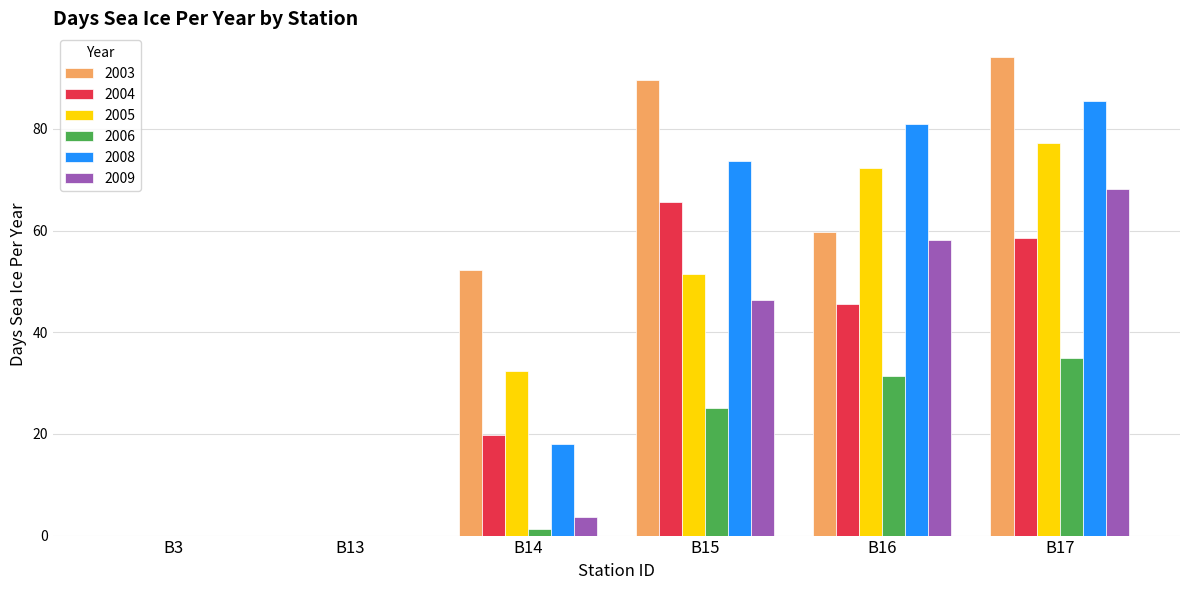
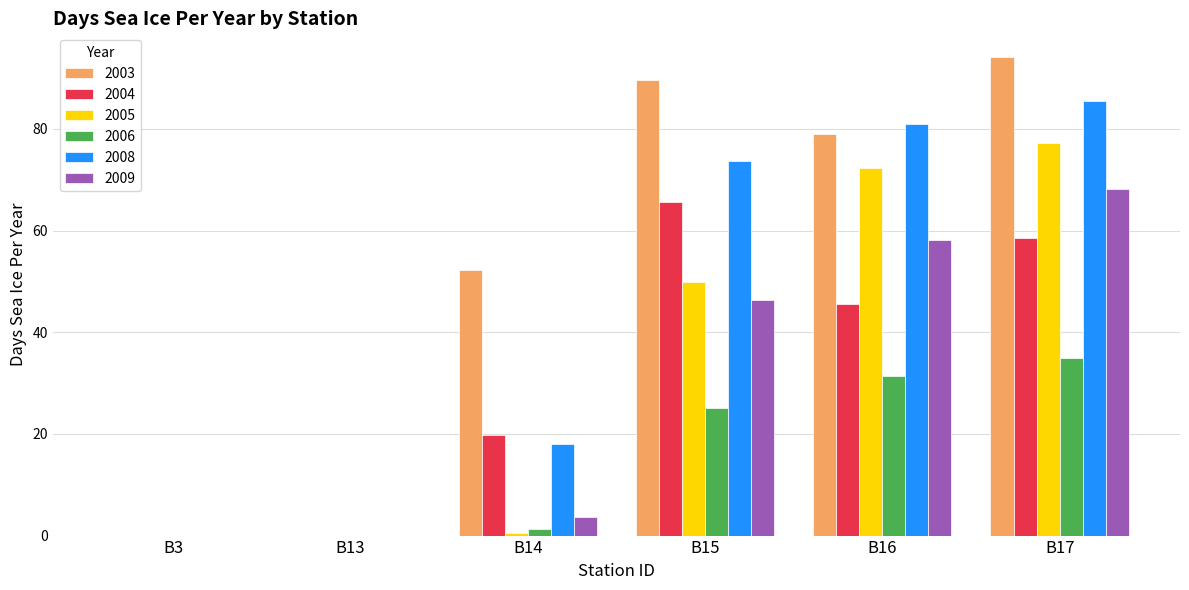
  {
    "2003": {
      "B3": 0,
      "B13": 0,
      "B14": 52,
      "B15": 90,
-     "B16": 60,
+     "B16": 79,
      "B17": 94
    },
    "2004": {
      "B3": 0,
      "B13": 0,
      "B14": 20,
      "B15": 66,
      "B16": 45,
      "B17": 59
    },
    "2005": {
      "B3": 0,
      "B13": 0,
-     "B14": 32,
-     "B15": 52,
+     "B14": 1,
+     "B15": 50,
      "B16": 72,
      "B17": 77
    },
    "2006": {
      "B3": 0,
      "B13": 0,
      "B14": 1,
      "B15": 25,
      "B16": 31,
      "B17": 35
    },
    "2008": {
      "B3": 0,
      "B13": 0,
      "B14": 18,
      "B15": 74,
      "B16": 81,
      "B17": 86
    },
    "2009": {
      "B3": 0,
      "B13": 0,
      "B14": 4,
      "B15": 46,
      "B16": 58,
      "B17": 68
    }
  }
